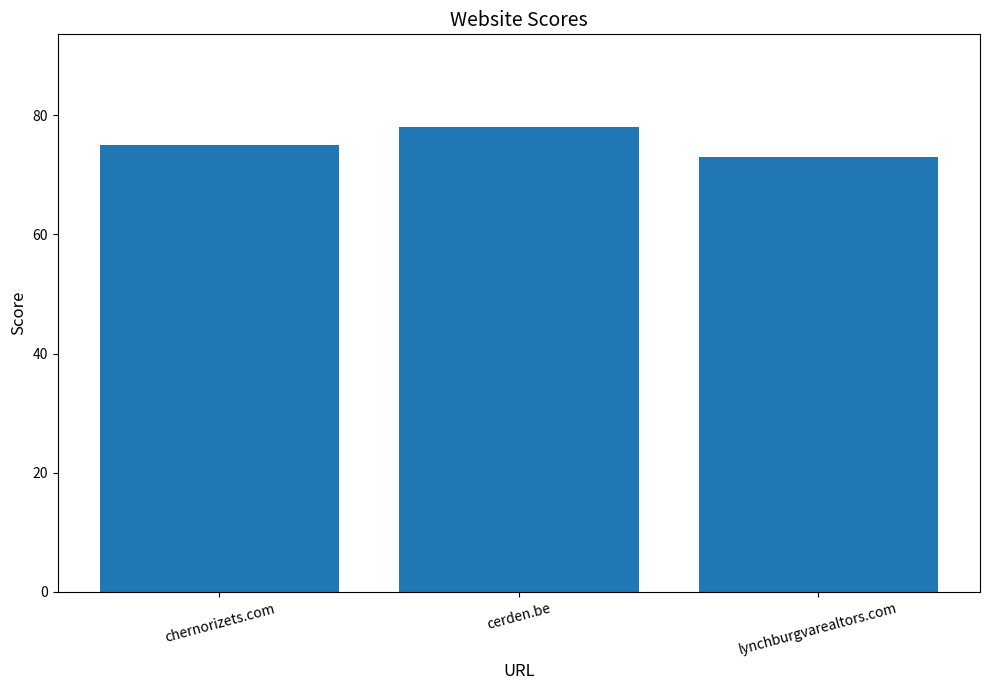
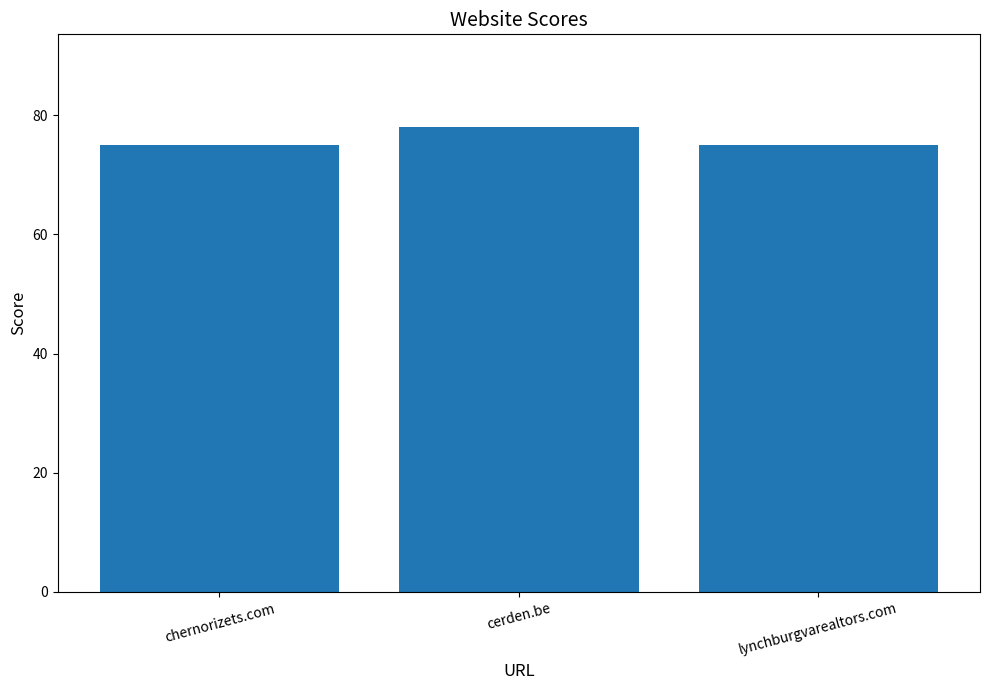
  {
    "chernorizets.com": 75,
    "cerden.be": 78,
-   "lynchburgvarealtors.com": 73
+   "lynchburgvarealtors.com": 75
  }
